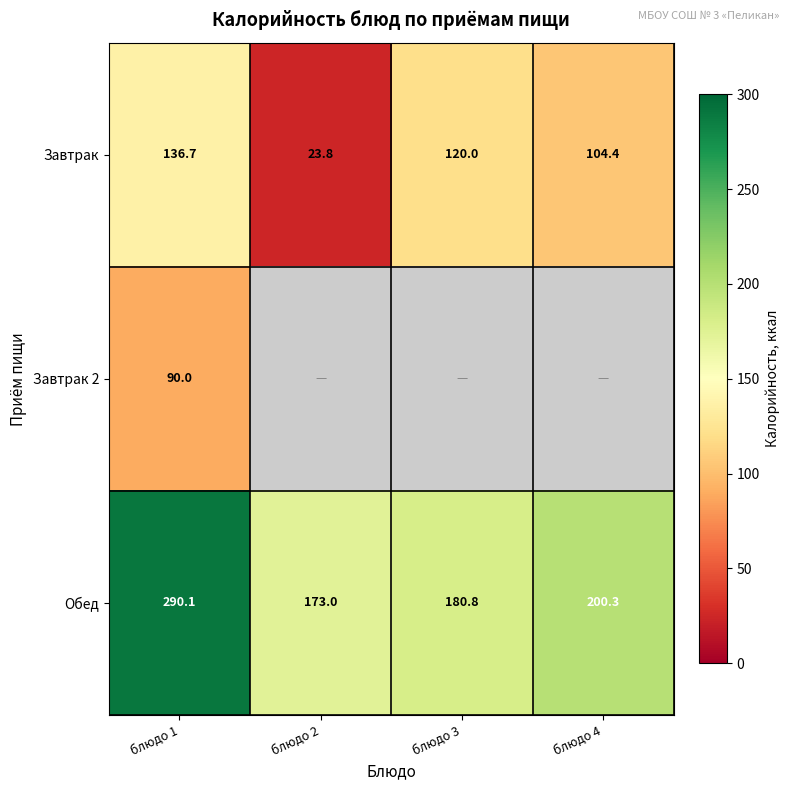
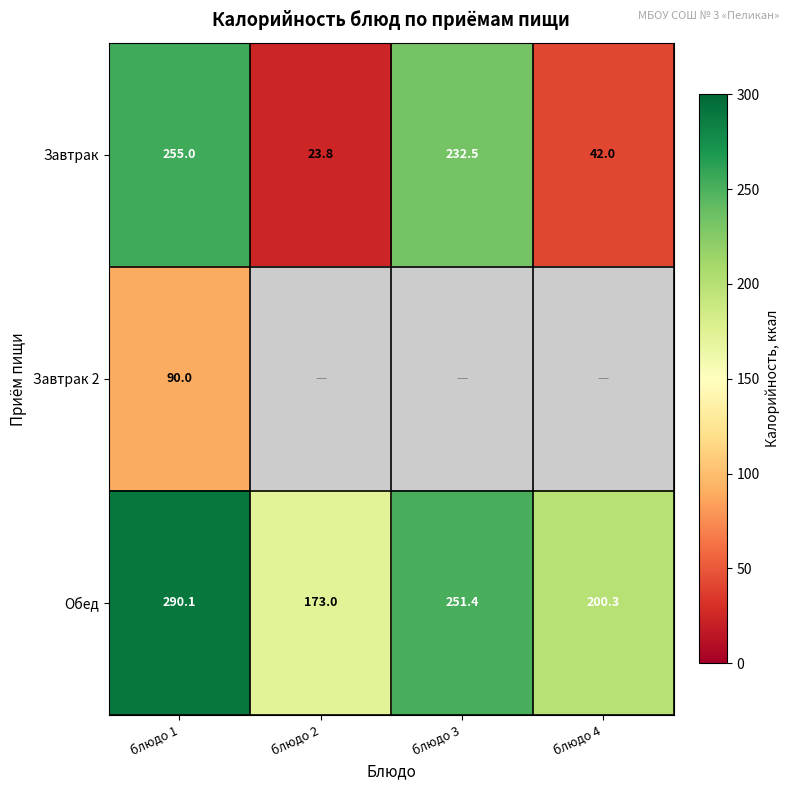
  {
    "Завтрак": {
-     "блюдо 1": 136.7,
+     "блюдо 1": 255.0,
      "блюдо 2": 23.8,
-     "блюдо 3": 120.0,
-     "блюдо 4": 104.4
+     "блюдо 3": 232.5,
+     "блюдо 4": 42.0
    },
    "Завтрак 2": {
      "блюдо 1": 90.0
    },
    "Обед": {
      "блюдо 1": 290.1,
      "блюдо 2": 173.0,
-     "блюдо 3": 180.8,
+     "блюдо 3": 251.4,
      "блюдо 4": 200.3
    }
  }
